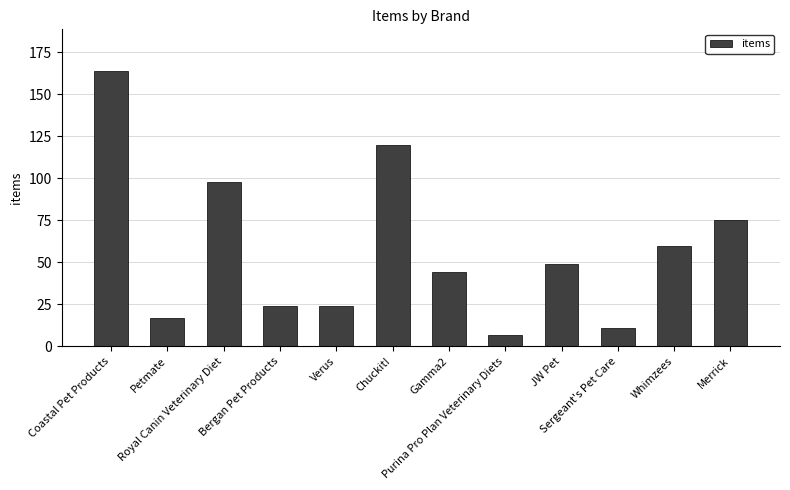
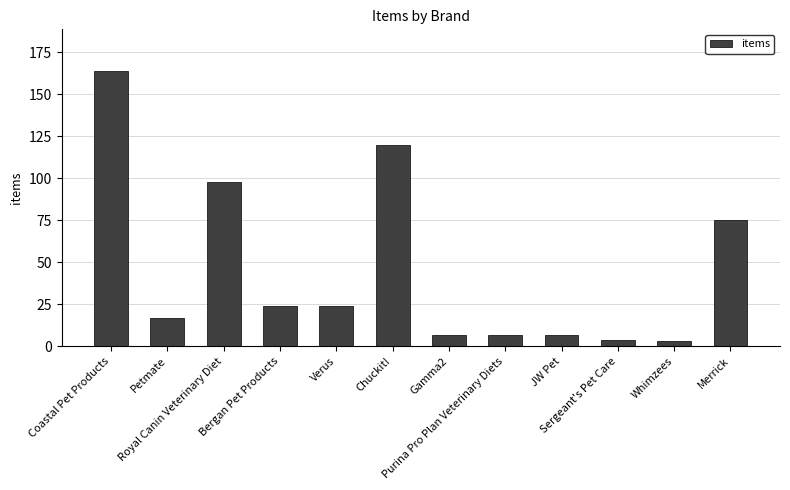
  {
    "Coastal Pet Products": 164,
    "Petmate": 17,
    "Royal Canin Veterinary Diet": 98,
    "Bergan Pet Products": 24,
    "Verus": 24,
    "Chuckit!": 120,
-   "Gamma2": 44,
+   "Gamma2": 7,
    "Purina Pro Plan Veterinary Diets": 7,
-   "JW Pet": 49,
-   "Sergeant's Pet Care": 11,
-   "Whimzees": 60,
+   "JW Pet": 7,
+   "Sergeant's Pet Care": 4,
+   "Whimzees": 3,
    "Merrick": 75
  }
